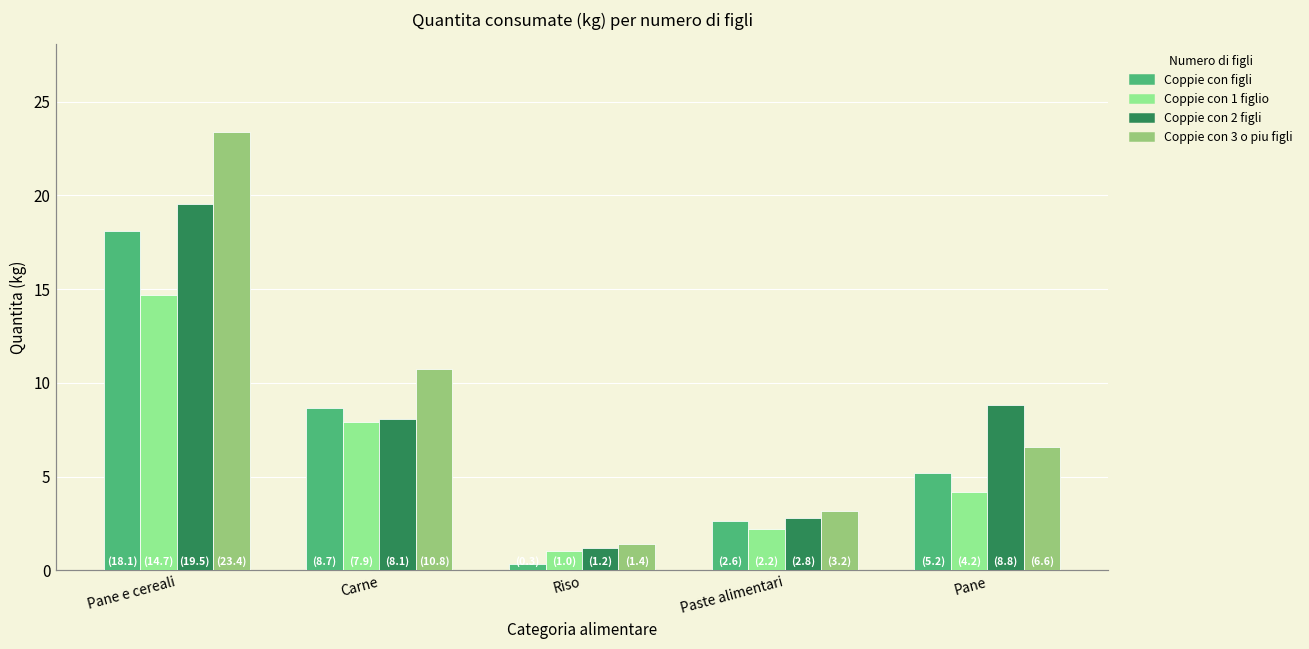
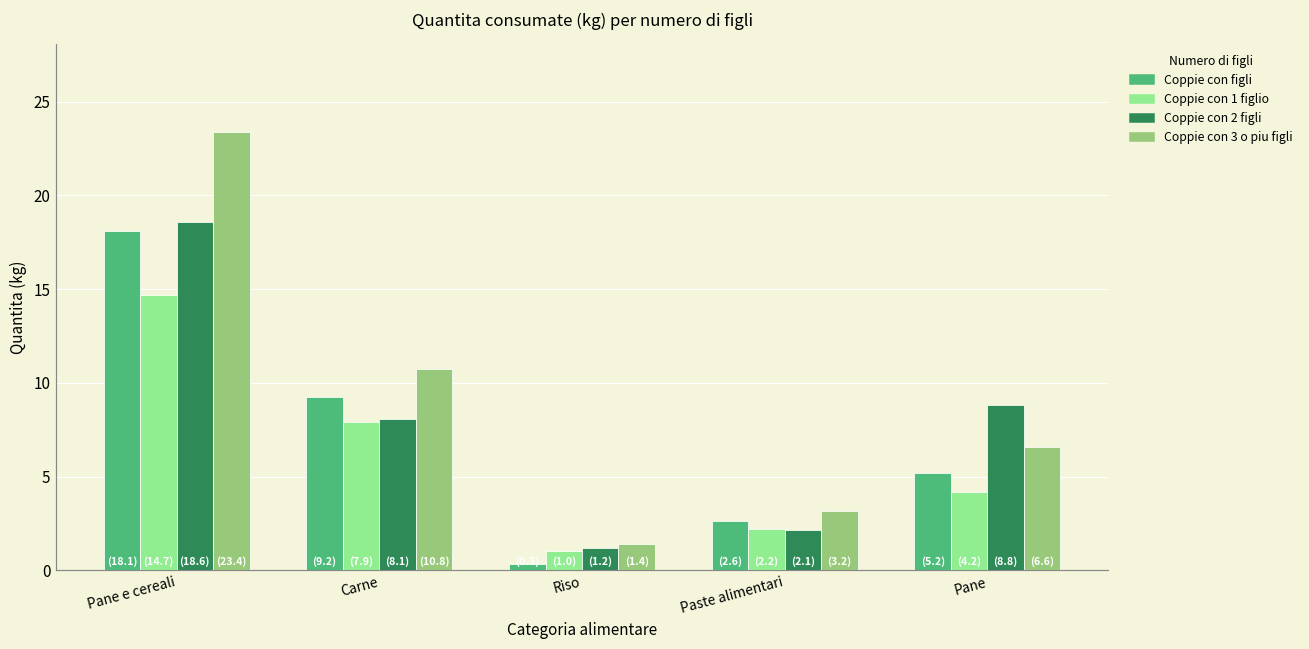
  {
    "Coppie con figli": {
      "Pane e cereali": "(18.1)",
-     "Carne": "(8.7)",
+     "Carne": "(9.2)",
      "Paste alimentari": "(2.6)",
      "Pane": "(5.2)"
    },
    "Coppie con 2 figli": {
-     "Pane e cereali": "(19.5)",
+     "Pane e cereali": "(18.6)",
      "Carne": "(8.1)",
      "Riso": "(1.2)",
-     "Paste alimentari": "(2.8)",
+     "Paste alimentari": "(2.1)",
      "Pane": "(8.8)"
    }
  }
